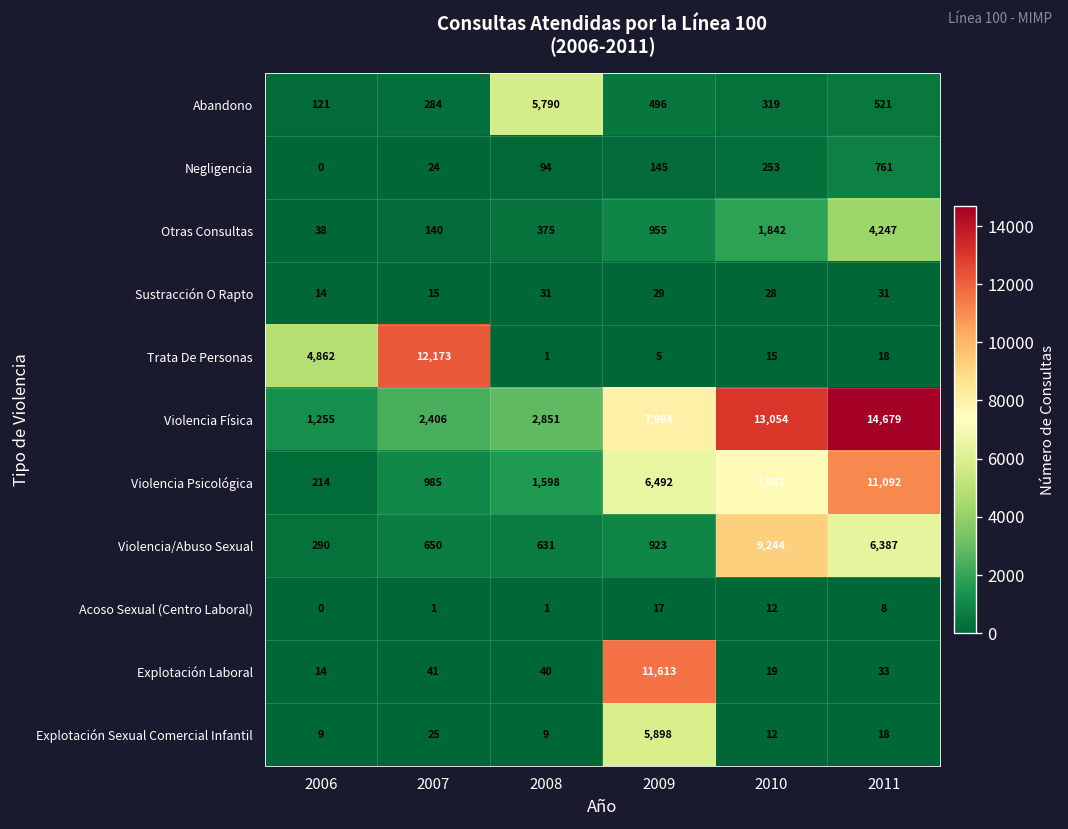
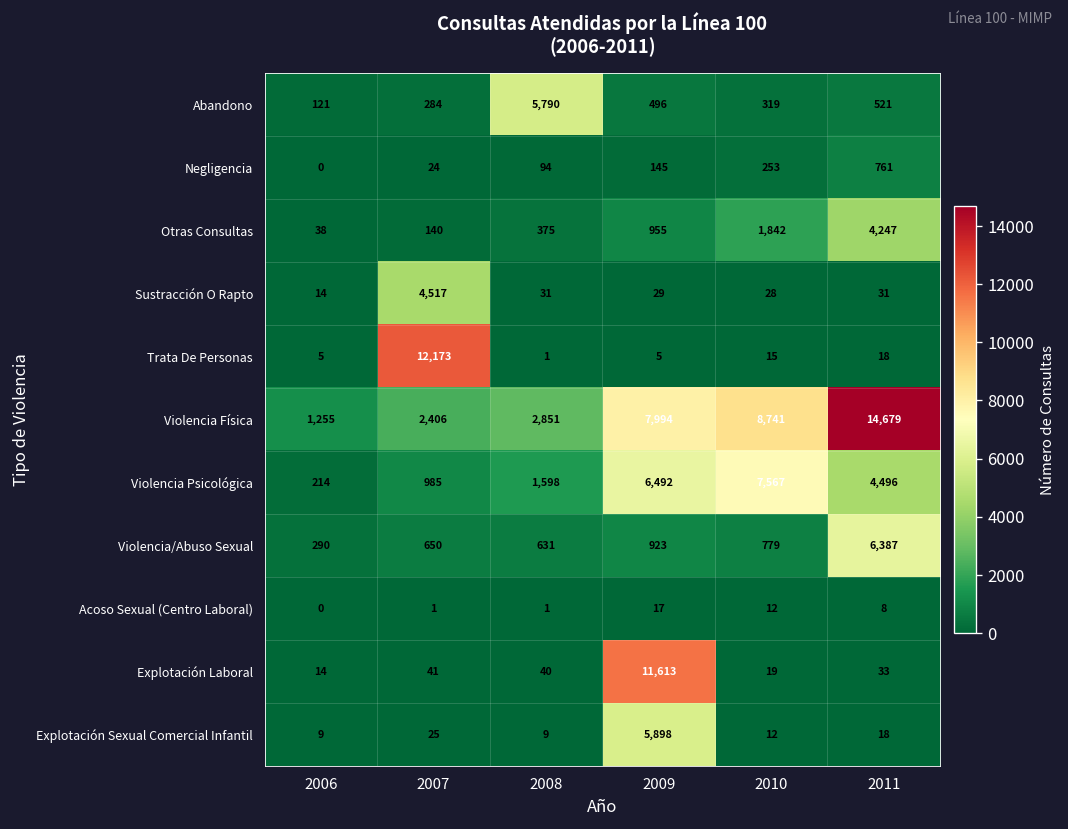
  {
    "Abandono": {
      "2006": "121",
      "2007": "284",
      "2008": "5,790",
      "2009": "496",
      "2010": "319",
      "2011": "521"
    },
    "Negligencia": {
      "2006": "0",
      "2007": "24",
      "2008": "94",
      "2009": "145",
      "2010": "253",
      "2011": "761"
    },
    "Otras Consultas": {
      "2006": "38",
      "2007": "140",
      "2008": "375",
      "2009": "955",
      "2010": "1,842",
      "2011": "4,247"
    },
    "Sustracción O Rapto": {
      "2006": "14",
-     "2007": "15",
+     "2007": "4,517",
      "2008": "31",
      "2009": "29",
      "2010": "28",
      "2011": "31"
    },
    "Trata De Personas": {
-     "2006": "4,862",
+     "2006": "5",
      "2007": "12,173",
      "2008": "1",
      "2009": "5",
      "2010": "15",
      "2011": "18"
    },
    "Violencia Física": {
      "2006": "1,255",
      "2007": "2,406",
      "2008": "2,851",
      "2009": "7,994",
-     "2010": "13,054",
+     "2010": "8,741",
      "2011": "14,679"
    },
    "Violencia Psicológica": {
      "2006": "214",
      "2007": "985",
      "2008": "1,598",
      "2009": "6,492",
      "2010": "7,567",
-     "2011": "11,092"
+     "2011": "4,496"
    },
    "Violencia/Abuso Sexual": {
      "2006": "290",
      "2007": "650",
      "2008": "631",
      "2009": "923",
-     "2010": "9,244",
+     "2010": "779",
      "2011": "6,387"
    },
    "Acoso Sexual (Centro Laboral)": {
      "2006": "0",
      "2007": "1",
      "2008": "1",
      "2009": "17",
      "2010": "12",
      "2011": "8"
    },
    "Explotación Laboral": {
      "2006": "14",
      "2007": "41",
      "2008": "40",
      "2009": "11,613",
      "2010": "19",
      "2011": "33"
    },
    "Explotación Sexual Comercial Infantil": {
      "2006": "9",
      "2007": "25",
      "2008": "9",
      "2009": "5,898",
      "2010": "12",
      "2011": "18"
    }
  }
